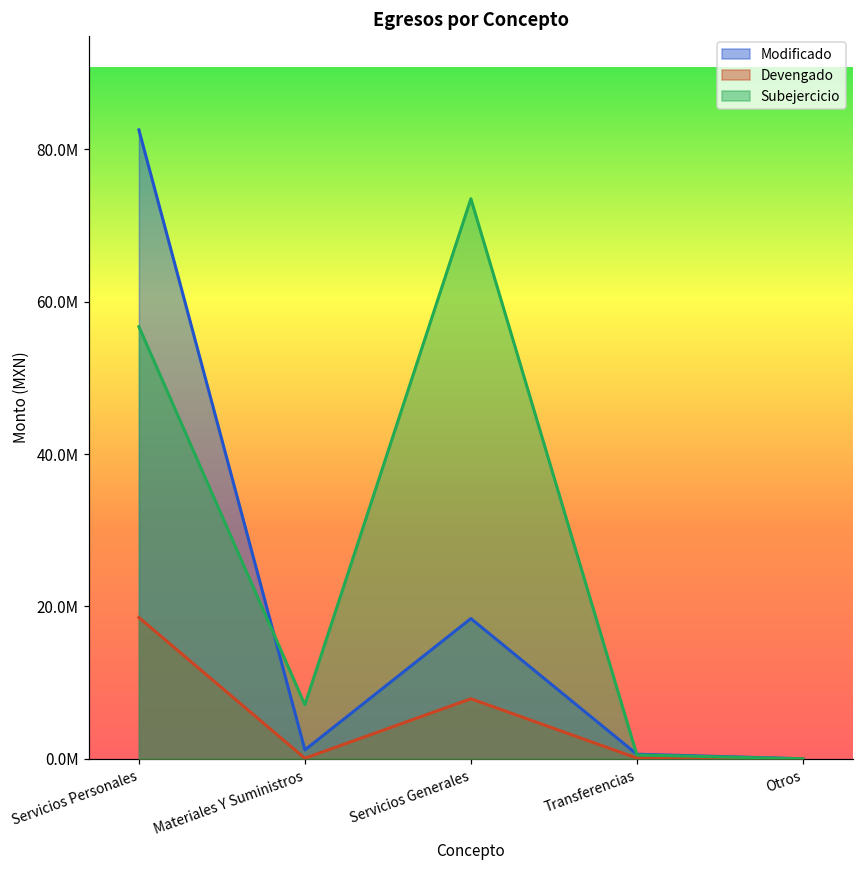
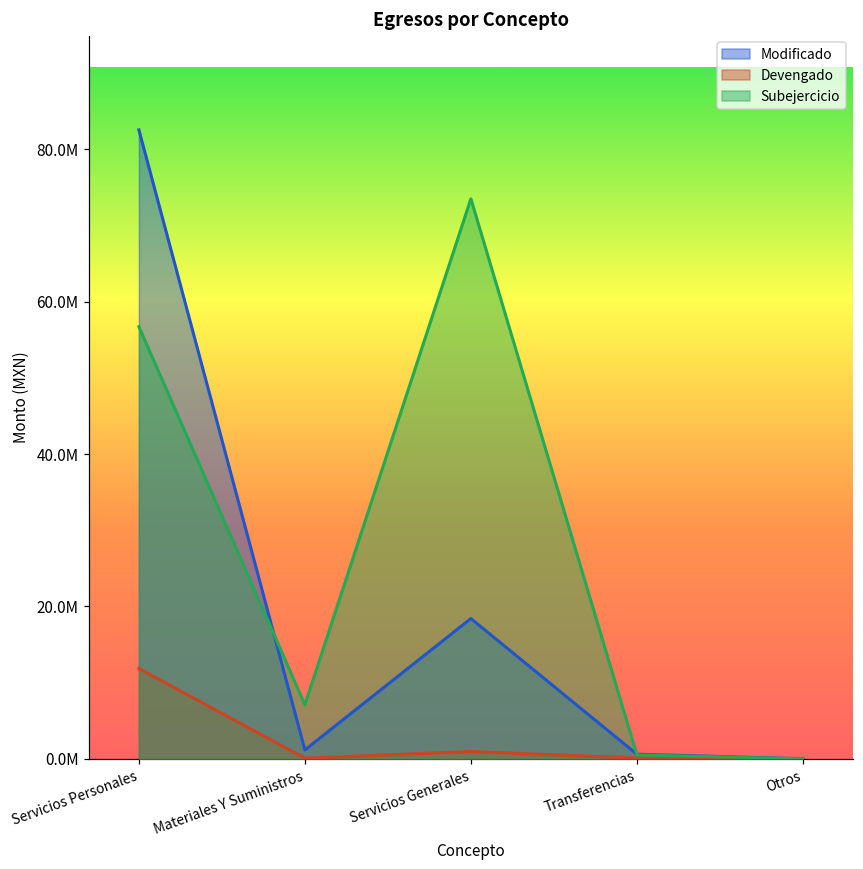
  {
    "Modificado": {
      "Servicios Personales": 83000000,
      "Materiales Y Suministros": 1000000,
      "Servicios Generales": 18000000
    },
    "Devengado": {
-     "Servicios Personales": 19000000,
+     "Servicios Personales": 12000000,
      "Materiales Y Suministros": 0,
-     "Servicios Generales": 8000000,
+     "Servicios Generales": 1000000,
      "Transferencias": 0
    },
    "Subejercicio": {
      "Servicios Personales": 57000000,
      "Materiales Y Suministros": 7000000,
      "Servicios Generales": 73000000
    }
  }
